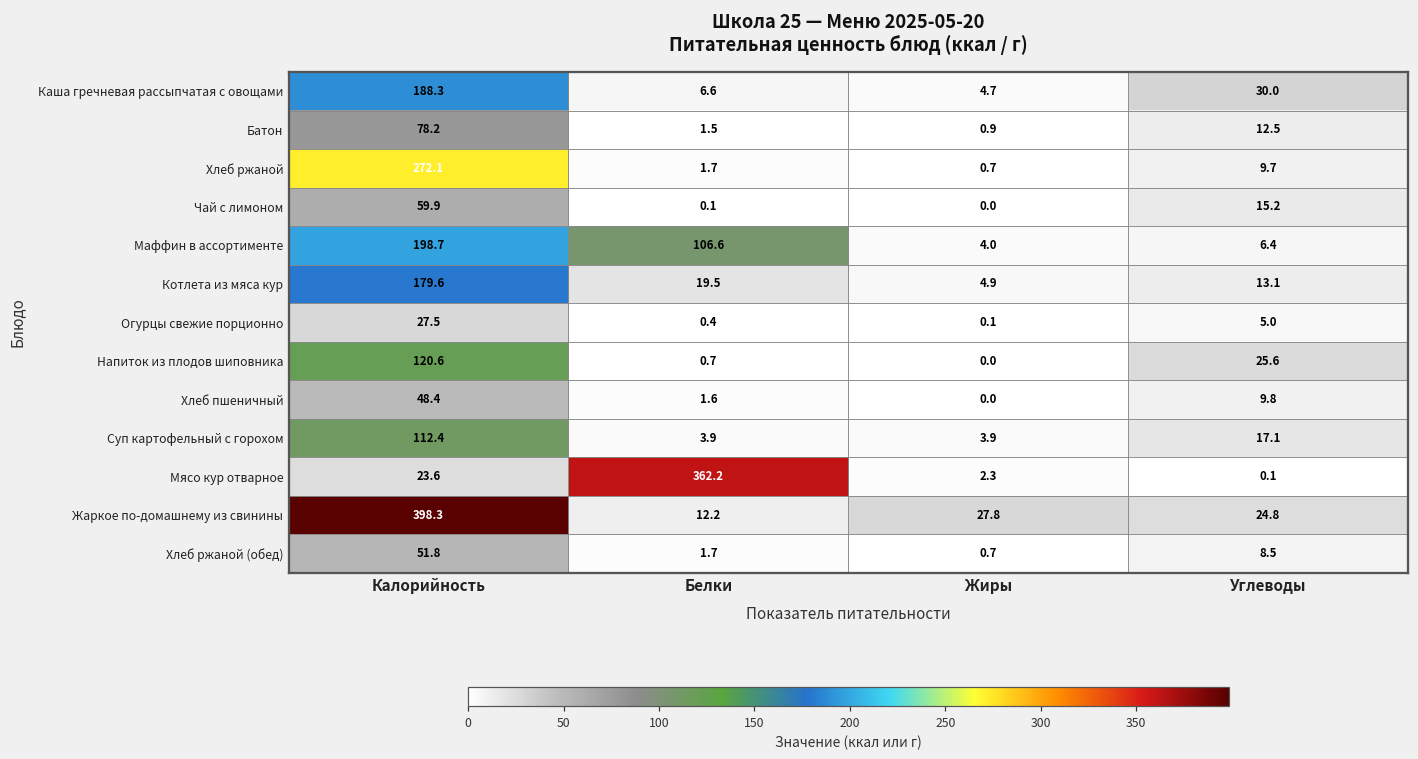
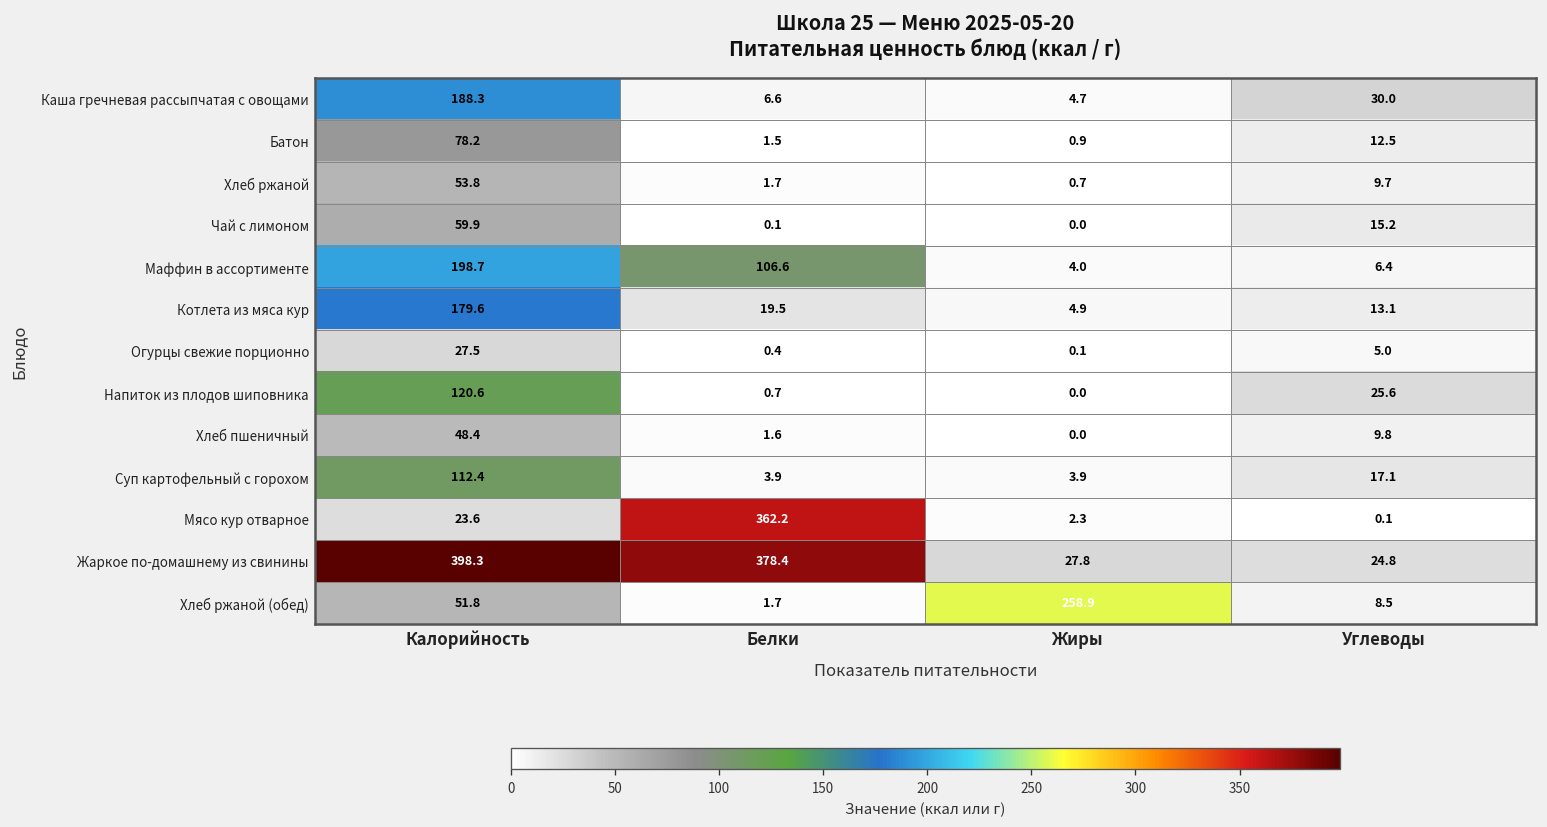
  {
    "Каша гречневая рассыпчатая с овощами": {
      "Калорийность": 188.3,
      "Белки": 6.6,
      "Жиры": 4.7,
      "Углеводы": 30.0
    },
    "Батон": {
      "Калорийность": 78.2,
      "Белки": 1.5,
      "Жиры": 0.9,
      "Углеводы": 12.5
    },
    "Хлеб ржаной": {
-     "Калорийность": 272.1,
+     "Калорийность": 53.8,
      "Белки": 1.7,
      "Жиры": 0.7,
      "Углеводы": 9.7
    },
    "Чай с лимоном": {
      "Калорийность": 59.9,
      "Белки": 0.1,
      "Жиры": 0.0,
      "Углеводы": 15.2
    },
    "Маффин в ассортименте": {
      "Калорийность": 198.7,
      "Белки": 106.6,
      "Жиры": 4.0,
      "Углеводы": 6.4
    },
    "Котлета из мяса кур": {
      "Калорийность": 179.6,
      "Белки": 19.5,
      "Жиры": 4.9,
      "Углеводы": 13.1
    },
    "Огурцы свежие порционно": {
      "Калорийность": 27.5,
      "Белки": 0.4,
      "Жиры": 0.1,
      "Углеводы": 5.0
    },
    "Напиток из плодов шиповника": {
      "Калорийность": 120.6,
      "Белки": 0.7,
      "Жиры": 0.0,
      "Углеводы": 25.6
    },
    "Хлеб пшеничный": {
      "Калорийность": 48.4,
      "Белки": 1.6,
      "Жиры": 0.0,
      "Углеводы": 9.8
    },
    "Суп картофельный с горохом": {
      "Калорийность": 112.4,
      "Белки": 3.9,
      "Жиры": 3.9,
      "Углеводы": 17.1
    },
    "Мясо кур отварное": {
      "Калорийность": 23.6,
      "Белки": 362.2,
      "Жиры": 2.3,
      "Углеводы": 0.1
    },
    "Жаркое по-домашнему из свинины": {
      "Калорийность": 398.3,
-     "Белки": 12.2,
+     "Белки": 378.4,
      "Жиры": 27.8,
      "Углеводы": 24.8
    },
    "Хлеб ржаной (обед)": {
      "Калорийность": 51.8,
      "Белки": 1.7,
-     "Жиры": 0.7,
+     "Жиры": 258.9,
      "Углеводы": 8.5
    }
  }
